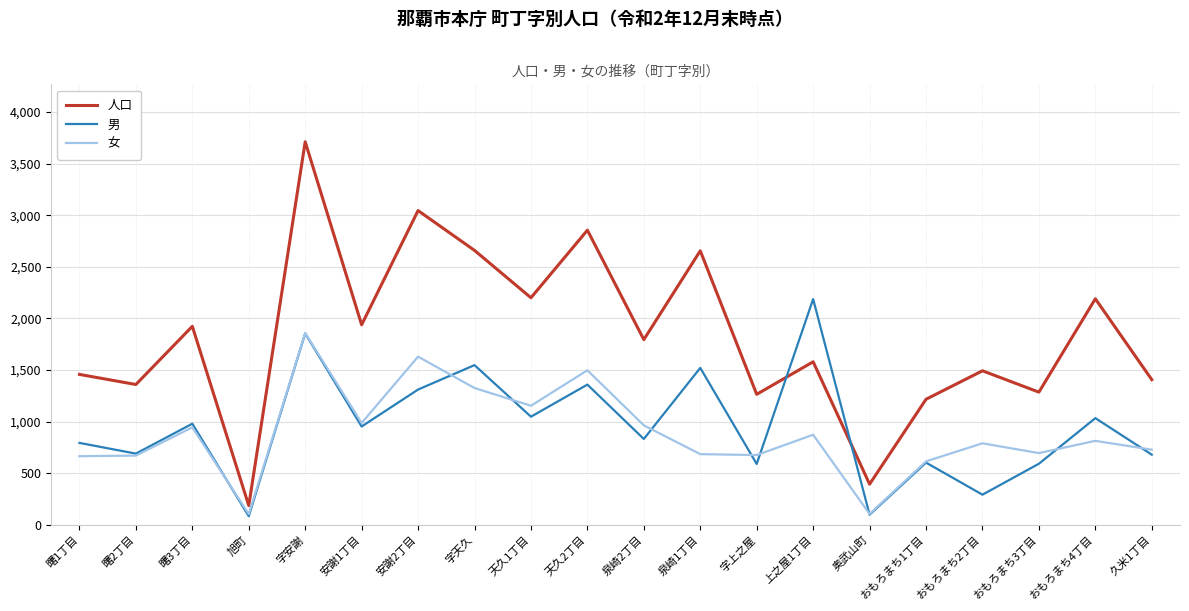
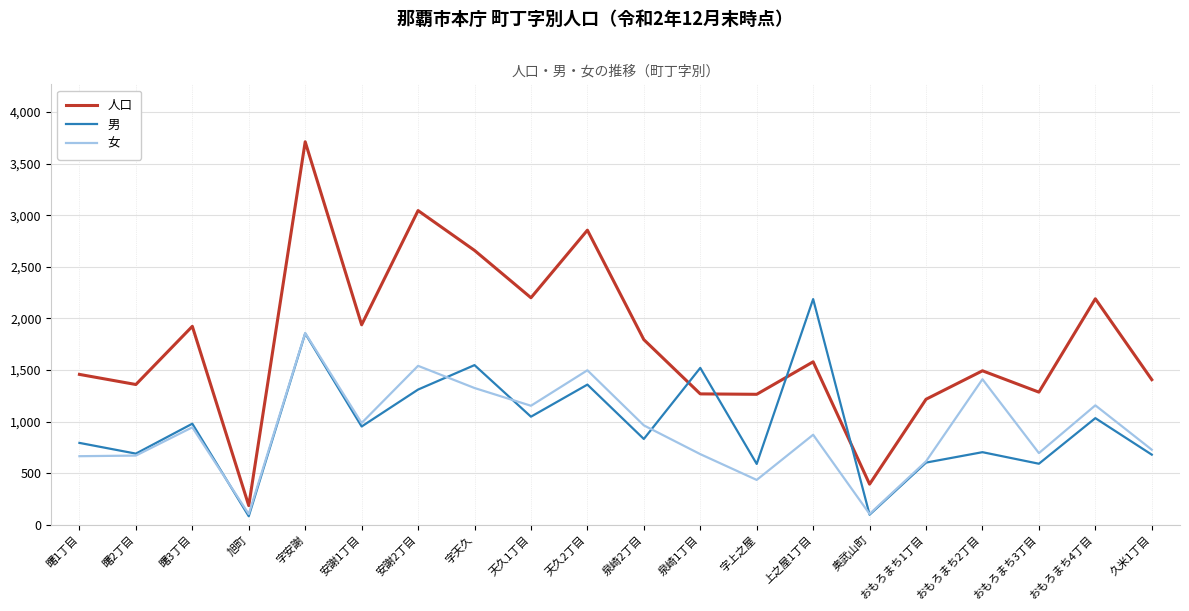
  {
    "人口": {
      "曙1丁目": "1,460",
      "曙2丁目": "1,360",
      "曙3丁目": "1,920",
      "旭町": "190",
      "字安謝": "3,710",
      "安謝1丁目": "1,940",
      "安謝2丁目": "3,050",
      "字天久": "2,660",
      "天久1丁目": "2,200",
      "天久2丁目": "2,860",
      "泉崎2丁目": "1,790",
-     "泉崎1丁目": "2,660",
+     "泉崎1丁目": "1,270",
      "字上之屋": "1,260",
      "上之屋1丁目": "1,580",
      "奥武山町": "390",
      "おもろまち1丁目": "1,220",
      "おもろまち2丁目": "1,490",
      "おもろまち3丁目": "1,290",
      "おもろまち4丁目": "2,190",
      "久米1丁目": "1,410"
    },
    "男": {
      "曙1丁目": "790",
      "曙3丁目": "980",
      "安謝1丁目": "950",
      "安謝2丁目": "1,310",
      "字天久": "1,550",
      "天久1丁目": "1,050",
      "天久2丁目": "1,360",
      "泉崎2丁目": "830",
      "泉崎1丁目": "1,520",
      "字上之屋": "590",
      "上之屋1丁目": "2,190",
-     "おもろまち2丁目": "290",
+     "おもろまち2丁目": "700",
      "おもろまち3丁目": "590",
      "おもろまち4丁目": "1,030",
      "久米1丁目": "680"
    },
    "女": {
      "曙1丁目": "660",
      "曙3丁目": "940",
      "安謝1丁目": "990",
-     "安謝2丁目": "1,630",
+     "安謝2丁目": "1,540",
      "字天久": "1,330",
      "天久1丁目": "1,150",
      "天久2丁目": "1,500",
      "泉崎2丁目": "960",
      "泉崎1丁目": "680",
-     "字上之屋": "680",
+     "字上之屋": "430",
      "上之屋1丁目": "870",
-     "おもろまち2丁目": "790",
+     "おもろまち2丁目": "1,410",
      "おもろまち3丁目": "690",
-     "おもろまち4丁目": "810",
+     "おもろまち4丁目": "1,160",
      "久米1丁目": "730"
    }
  }
